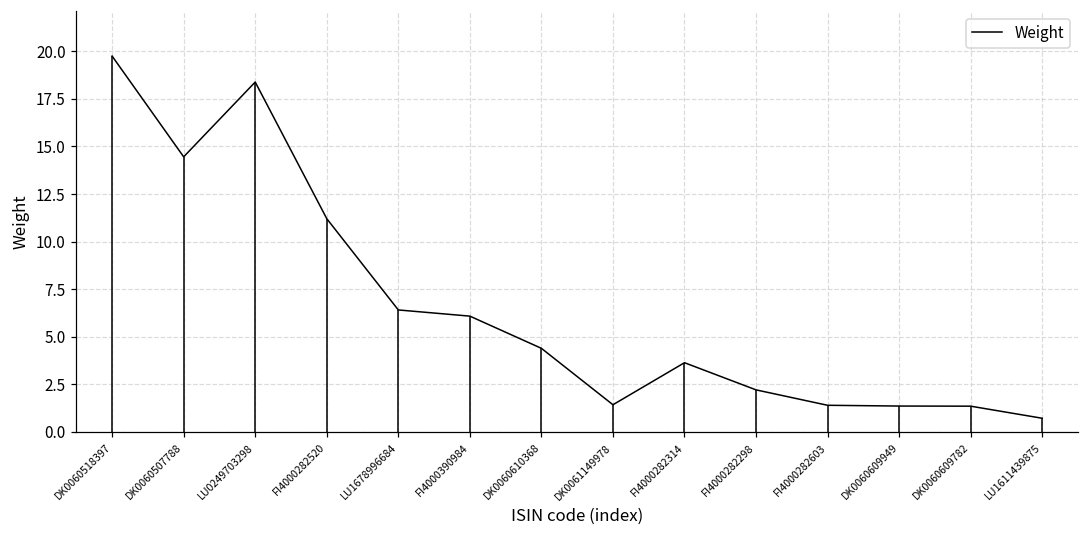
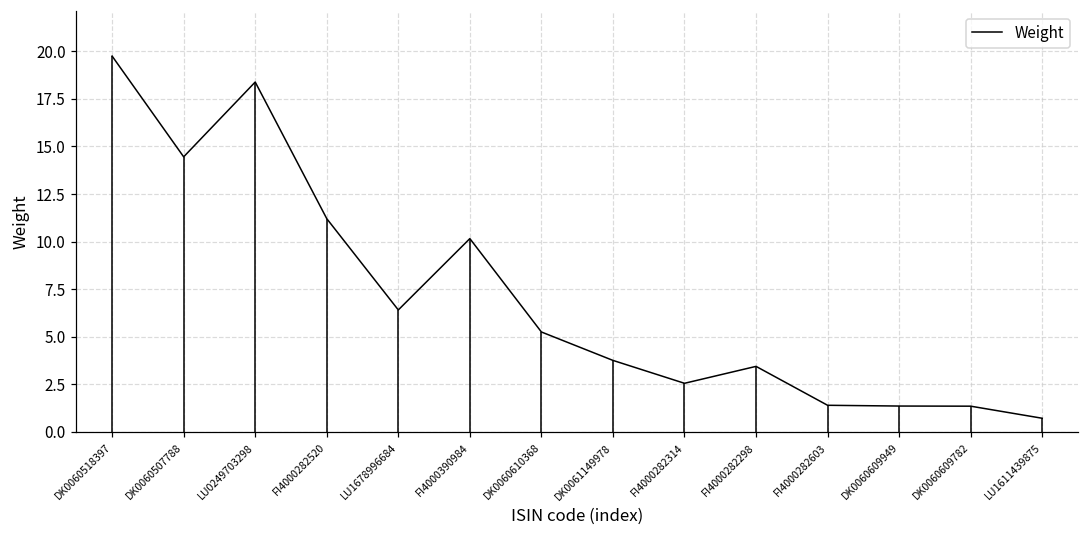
  {
    "DK0060518397": 19.7,
    "DK0060507788": 14.5,
    "LU0249703298": 18.4,
    "FI4000282520": 11.2,
    "LU1678996684": 6.4,
-   "FI4000390984": 6.1,
-   "DK0060610368": 4.4,
-   "DK0061149978": 1.4,
-   "FI4000282314": 3.6,
-   "FI4000282298": 2.2,
+   "FI4000390984": 10.2,
+   "DK0060610368": 5.2,
+   "DK0061149978": 3.8,
+   "FI4000282314": 2.6,
+   "FI4000282298": 3.4,
    "FI4000282603": 1.4,
    "DK0060609949": 1.4,
    "DK0060609782": 1.3,
    "LU1611439875": 0.7
  }
